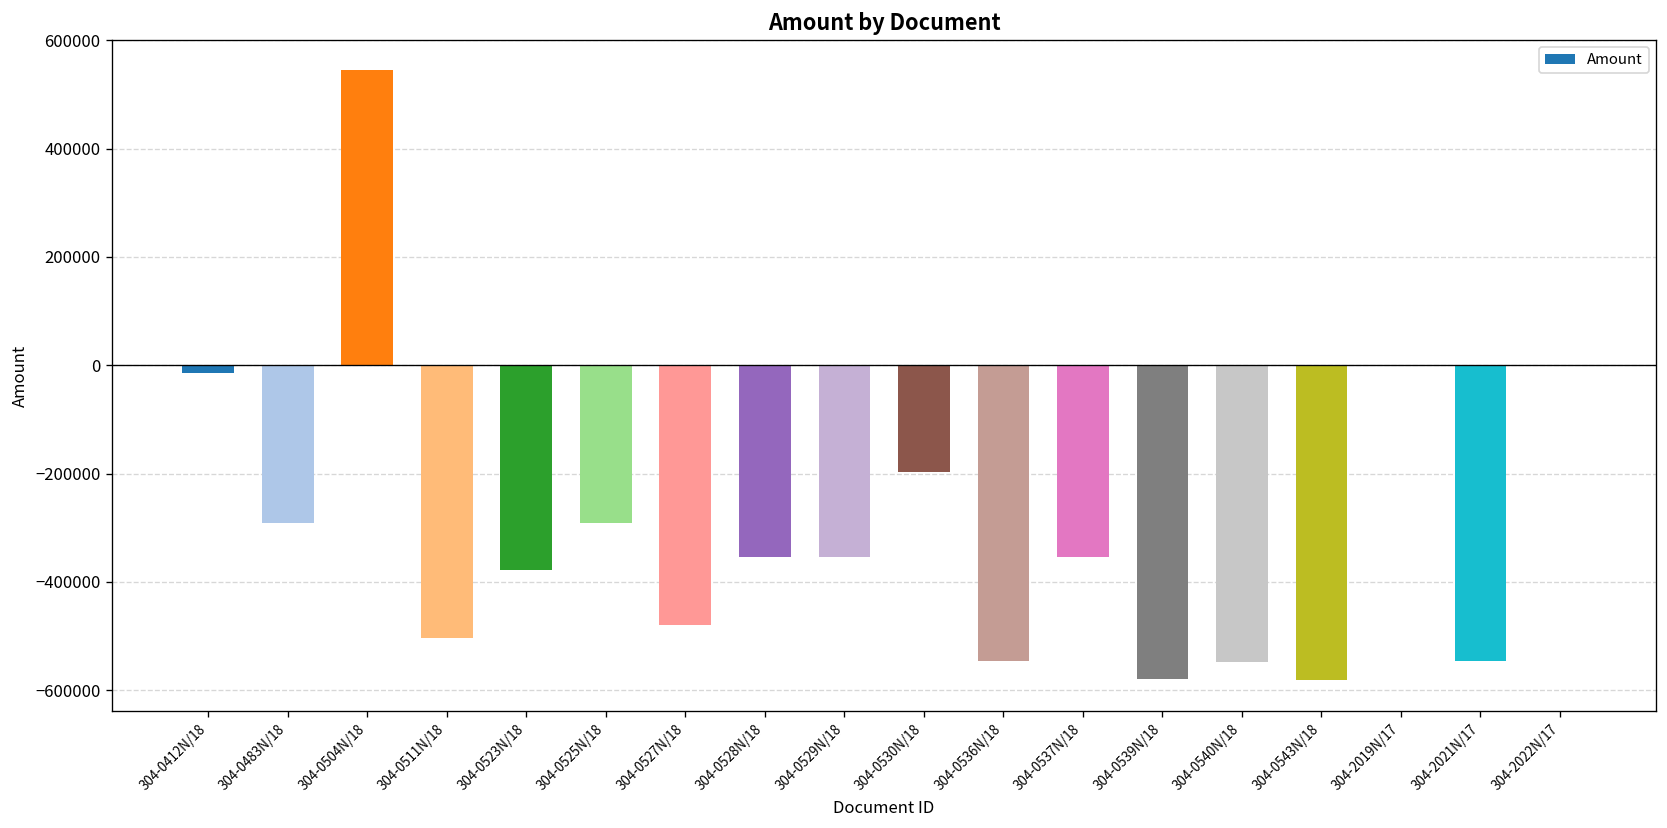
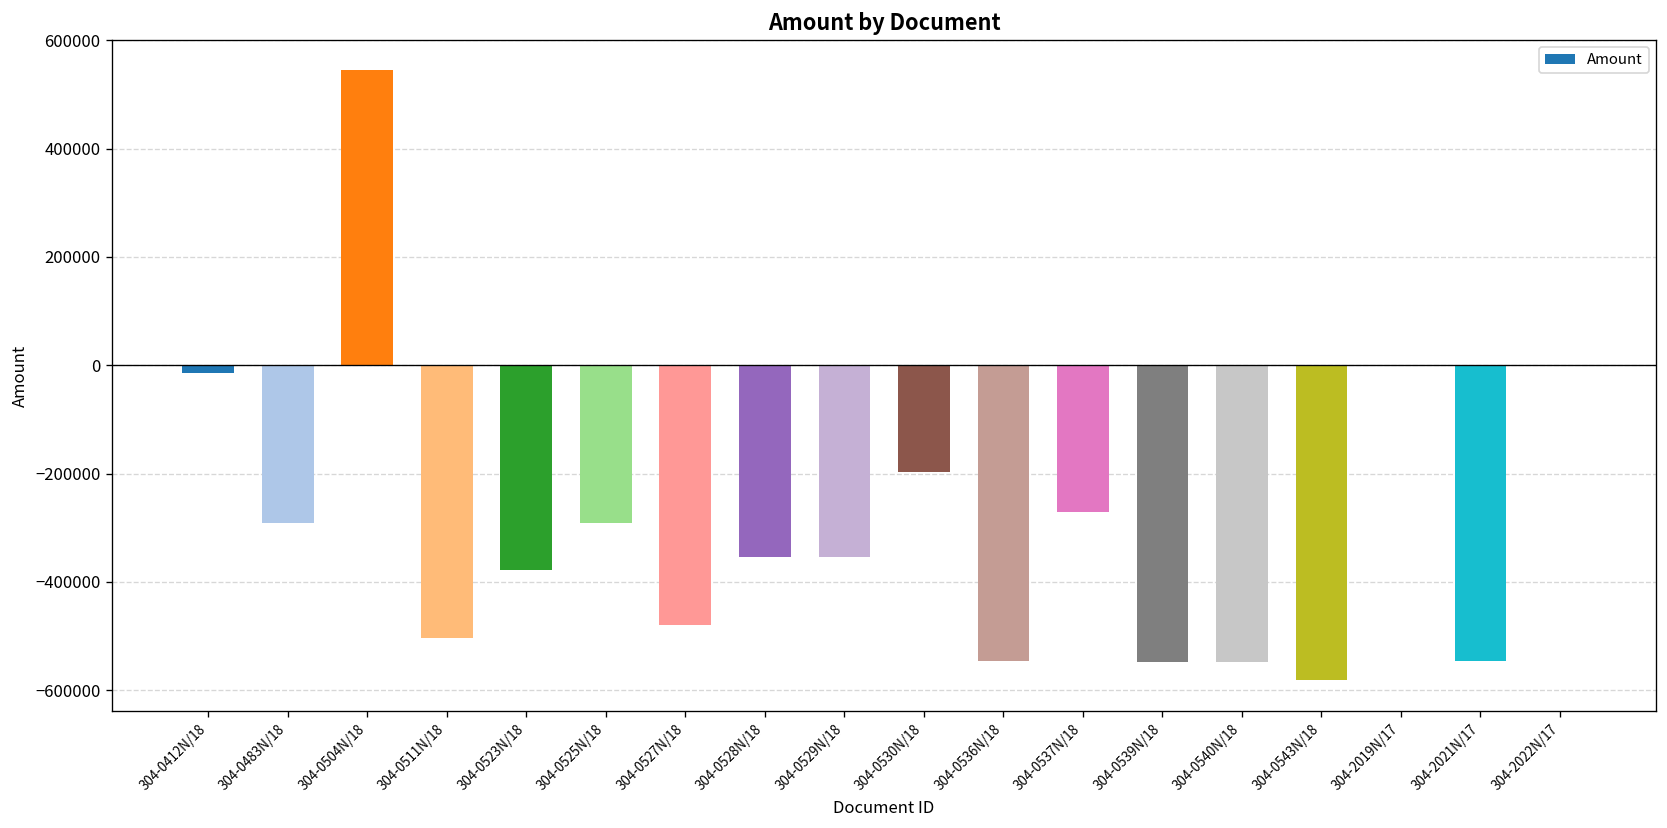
  {
    "304-0412N/18": -10000,
    "304-0483N/18": -290000,
    "304-0504N/18": 540000,
    "304-0511N/18": -500000,
    "304-0523N/18": -380000,
    "304-0525N/18": -290000,
    "304-0527N/18": -480000,
    "304-0528N/18": -350000,
    "304-0529N/18": -350000,
    "304-0530N/18": -200000,
    "304-0536N/18": -550000,
-   "304-0537N/18": -350000,
-   "304-0539N/18": -580000,
+   "304-0537N/18": -270000,
+   "304-0539N/18": -550000,
    "304-0540N/18": -550000,
    "304-0543N/18": -580000,
    "304-2021N/17": -550000
  }
